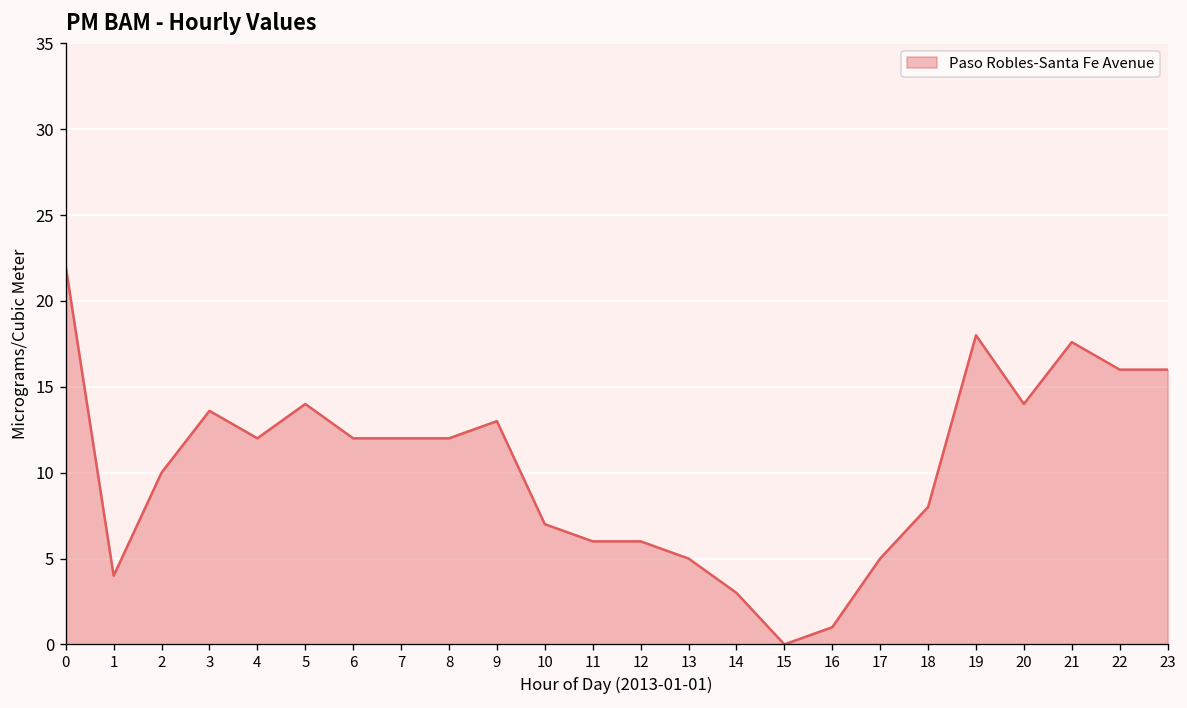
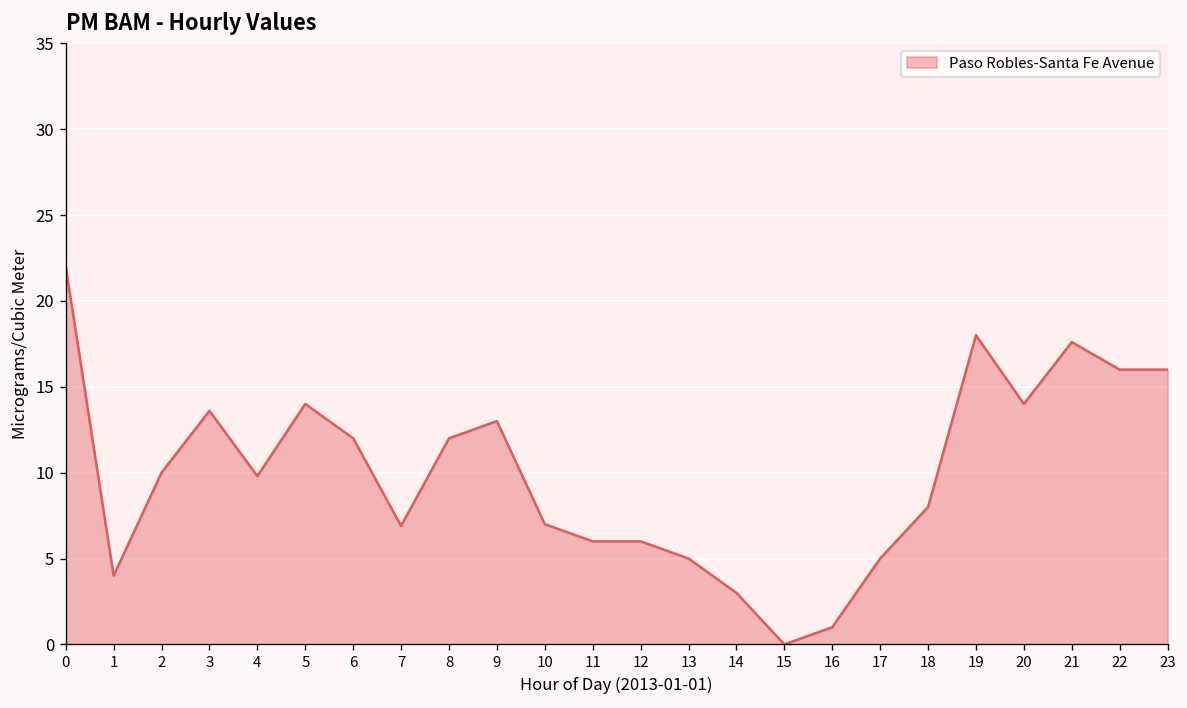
  {
    "0": 22.0,
    "1": 4.0,
    "2": 10.0,
    "3": 13.6,
-   "4": 12.0,
+   "4": 9.8,
    "5": 14.0,
    "6": 12.0,
-   "7": 12.0,
+   "7": 6.9,
    "8": 12.0,
    "9": 13.0,
    "10": 7.0,
    "11": 6.0,
    "12": 6.0,
    "13": 5.0,
    "14": 3.0,
    "15": 0.0,
    "16": 1.0,
    "17": 5.0,
    "18": 8.0,
    "19": 18.0,
    "20": 14.0,
    "21": 17.6,
    "22": 16.0,
    "23": 16.0
  }
